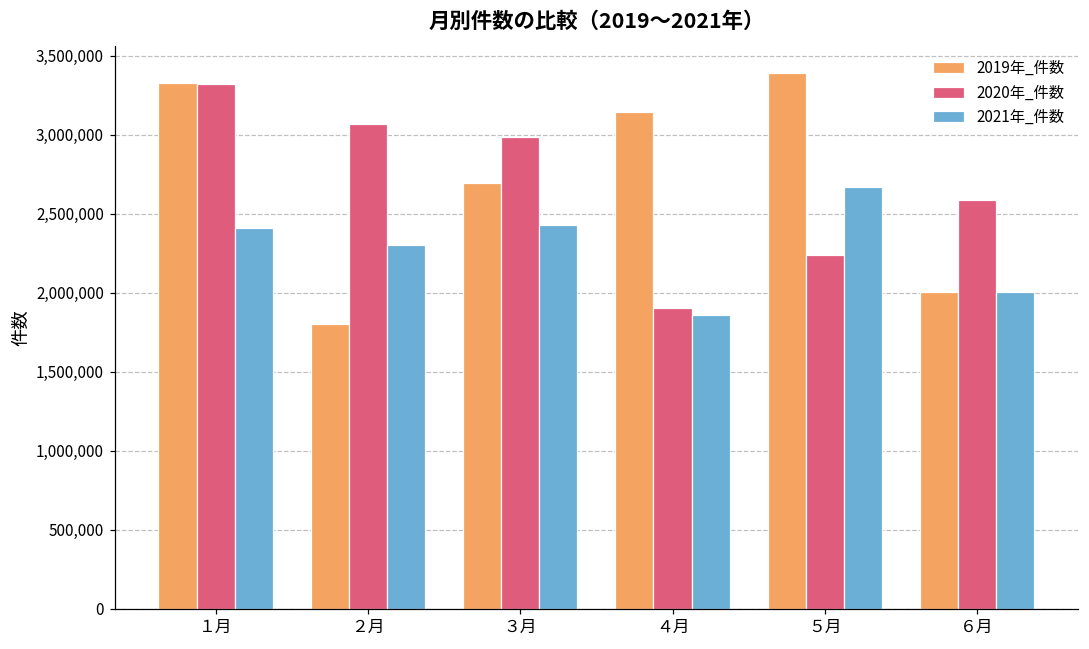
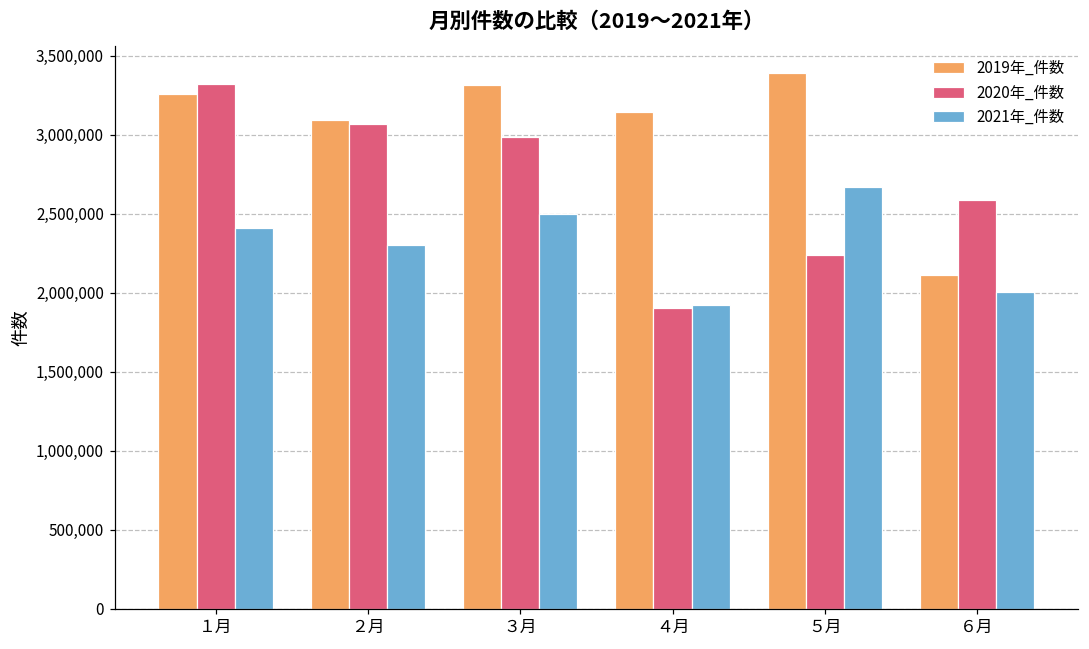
  {
    "2019年_件数": {
-     "１月": "3,330,000",
-     "２月": "1,800,000",
-     "３月": "2,700,000",
+     "１月": "3,260,000",
+     "２月": "3,090,000",
+     "３月": "3,310,000",
      "４月": "3,140,000",
      "５月": "3,390,000",
-     "６月": "2,010,000"
+     "６月": "2,110,000"
    },
    "2020年_件数": {
      "１月": "3,320,000",
      "２月": "3,070,000",
      "３月": "2,990,000",
      "４月": "1,910,000",
      "５月": "2,240,000",
      "６月": "2,590,000"
    },
    "2021年_件数": {
      "１月": "2,410,000",
      "２月": "2,300,000",
-     "３月": "2,430,000",
-     "４月": "1,860,000",
+     "３月": "2,500,000",
+     "４月": "1,920,000",
      "５月": "2,670,000",
      "６月": "2,010,000"
    }
  }
